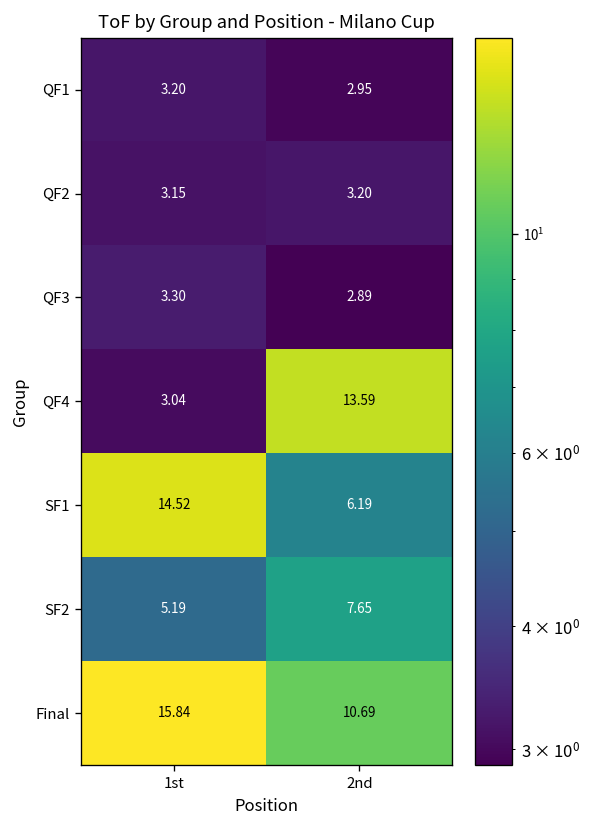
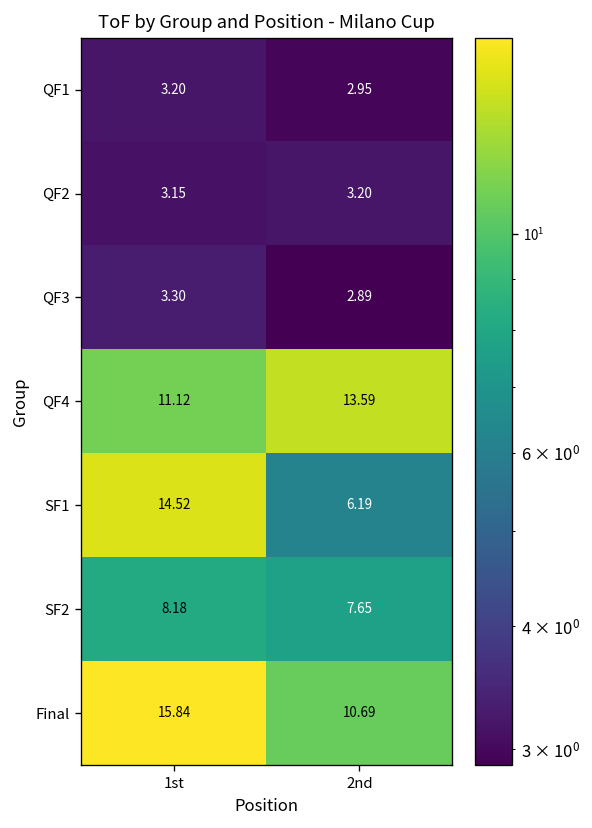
  {
    "QF1": {
      "1st": 3.20,
      "2nd": 2.95
    },
    "QF2": {
      "1st": 3.15,
      "2nd": 3.20
    },
    "QF3": {
      "1st": 3.30,
      "2nd": 2.89
    },
    "QF4": {
-     "1st": 3.04,
+     "1st": 11.12,
      "2nd": 13.59
    },
    "SF1": {
      "1st": 14.52,
      "2nd": 6.19
    },
    "SF2": {
-     "1st": 5.19,
+     "1st": 8.18,
      "2nd": 7.65
    },
    "Final": {
      "1st": 15.84,
      "2nd": 10.69
    }
  }
